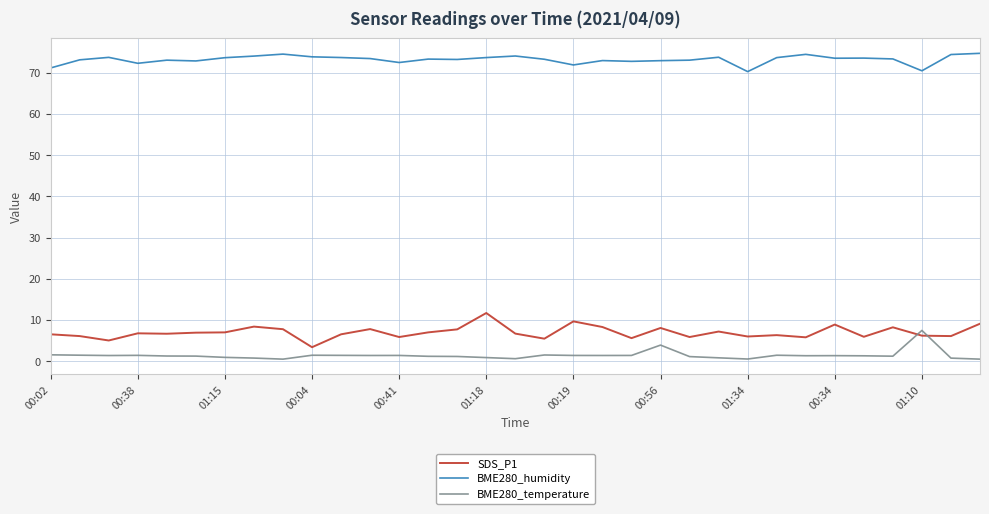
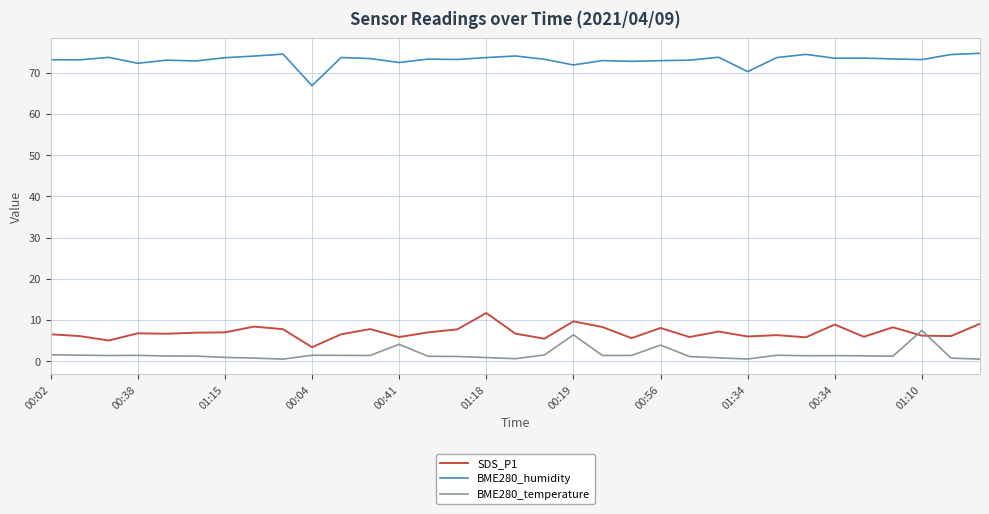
  {
    "SDS_P1": {
      "00:02": 7,
      "00:38": 7,
      "01:15": 7,
      "00:04": 3,
      "00:41": 6,
      "01:18": 12,
      "00:19": 10,
      "00:56": 8,
      "01:34": 6,
      "00:34": 9,
      "01:10": 6
    },
    "BME280_humidity": {
-     "00:02": 71,
+     "00:02": 73,
      "00:38": 72,
      "01:15": 74,
-     "00:04": 74,
+     "00:04": 67,
      "00:41": 73,
      "01:18": 74,
      "00:19": 72,
      "00:56": 73,
      "01:34": 70,
      "00:34": 74,
-     "01:10": 71
+     "01:10": 73
    },
    "BME280_temperature": {
      "00:02": 2,
      "00:38": 1,
      "01:15": 1,
      "00:04": 1,
-     "00:41": 1,
+     "00:41": 4,
      "01:18": 1,
-     "00:19": 1,
+     "00:19": 6,
      "00:56": 4,
      "01:34": 1,
      "00:34": 1,
      "01:10": 7
    }
  }
